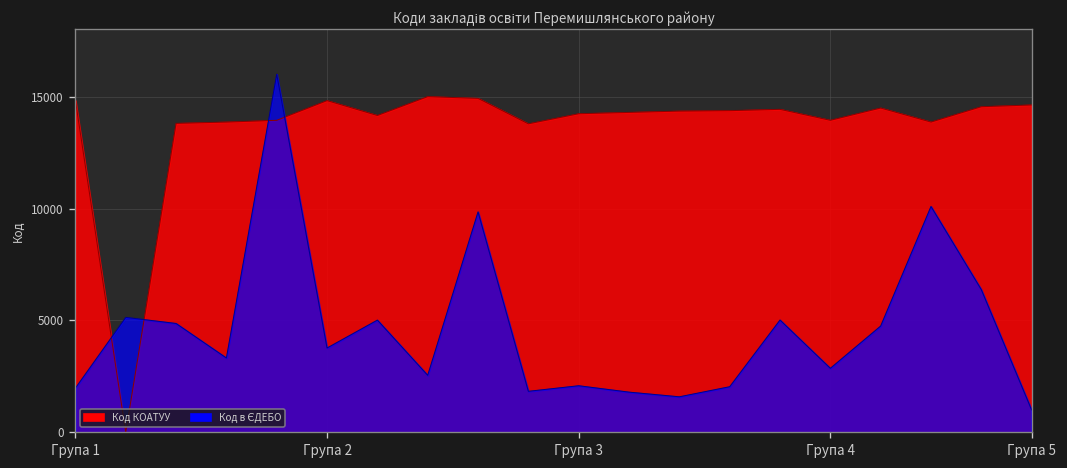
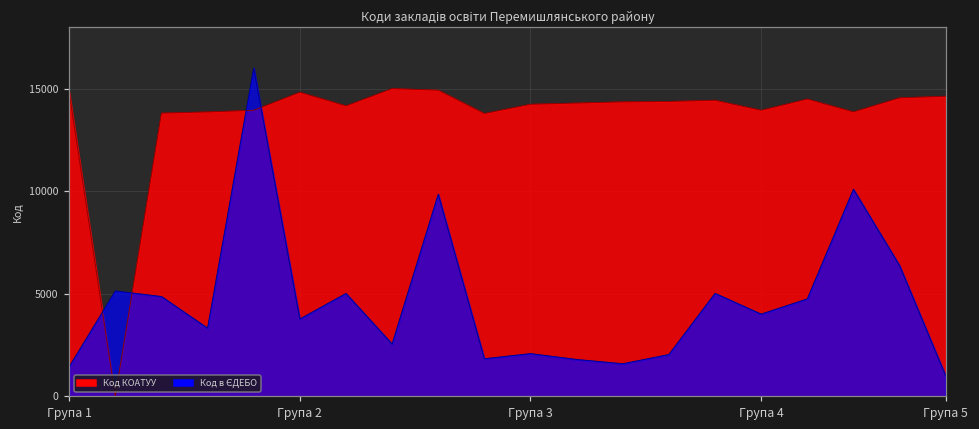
  {
    "Код КОАТУУ": {
      "Група 1": 14800,
      "Група 2": 14800,
      "Група 3": 14200,
      "Група 4": 13900,
      "Група 5": 14600
    },
    "Код в ЄДЕБО": {
-     "Група 1": 2000,
+     "Група 1": 1400,
      "Група 2": 3800,
      "Група 3": 2100,
-     "Група 4": 2900,
+     "Група 4": 4000,
      "Група 5": 1000
    }
  }
